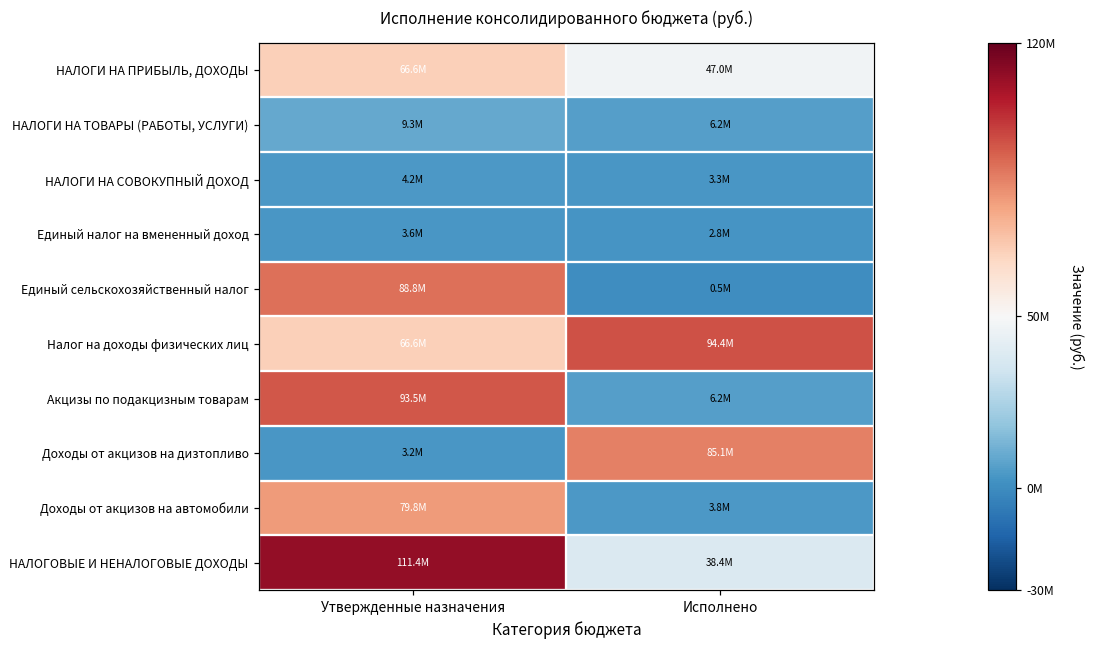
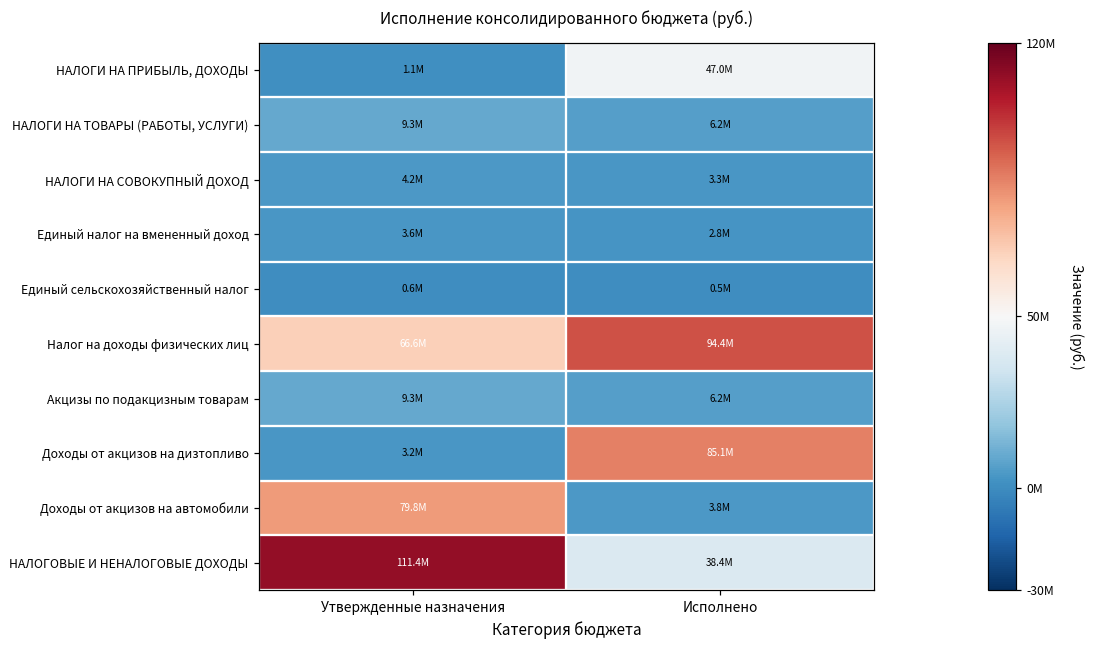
  {
    "НАЛОГИ НА ПРИБЫЛЬ, ДОХОДЫ": {
-     "Утвержденные назначения": "66.6M",
+     "Утвержденные назначения": "1.1M",
      "Исполнено": "47.0M"
    },
    "НАЛОГИ НА ТОВАРЫ (РАБОТЫ, УСЛУГИ)": {
      "Утвержденные назначения": "9.3M",
      "Исполнено": "6.2M"
    },
    "НАЛОГИ НА СОВОКУПНЫЙ ДОХОД": {
      "Утвержденные назначения": "4.2M",
      "Исполнено": "3.3M"
    },
    "Единый налог на вмененный доход": {
      "Утвержденные назначения": "3.6M",
      "Исполнено": "2.8M"
    },
    "Единый сельскохозяйственный налог": {
-     "Утвержденные назначения": "88.8M",
+     "Утвержденные назначения": "0.6M",
      "Исполнено": "0.5M"
    },
    "Налог на доходы физических лиц": {
      "Утвержденные назначения": "66.6M",
      "Исполнено": "94.4M"
    },
    "Акцизы по подакцизным товарам": {
-     "Утвержденные назначения": "93.5M",
+     "Утвержденные назначения": "9.3M",
      "Исполнено": "6.2M"
    },
    "Доходы от акцизов на дизтопливо": {
      "Утвержденные назначения": "3.2M",
      "Исполнено": "85.1M"
    },
    "Доходы от акцизов на автомобили": {
      "Утвержденные назначения": "79.8M",
      "Исполнено": "3.8M"
    },
    "НАЛОГОВЫЕ И НЕНАЛОГОВЫЕ ДОХОДЫ": {
      "Утвержденные назначения": "111.4M",
      "Исполнено": "38.4M"
    }
  }
